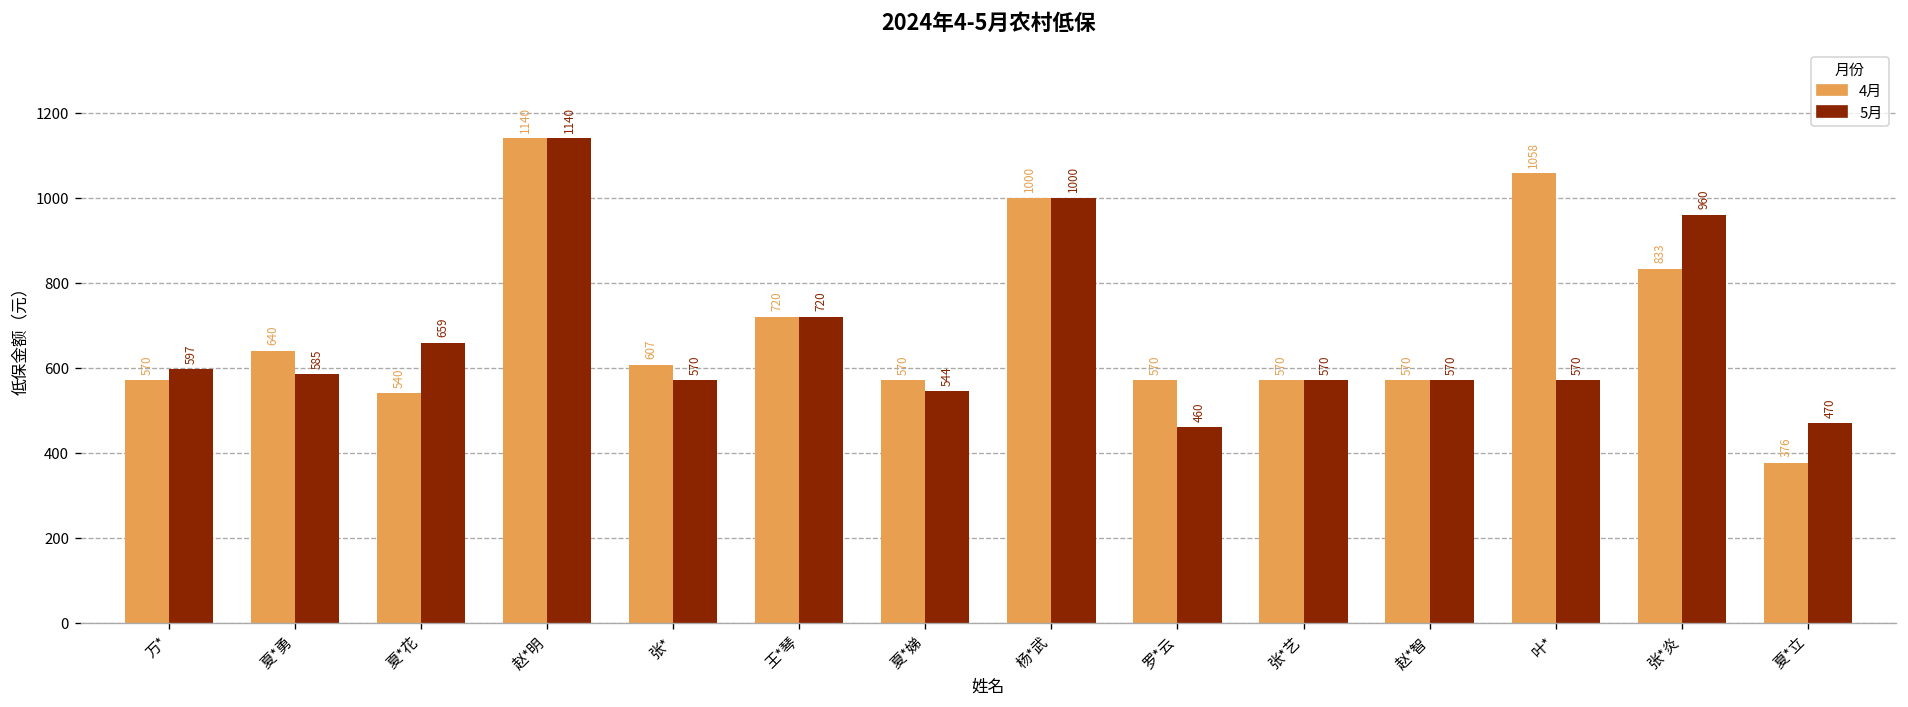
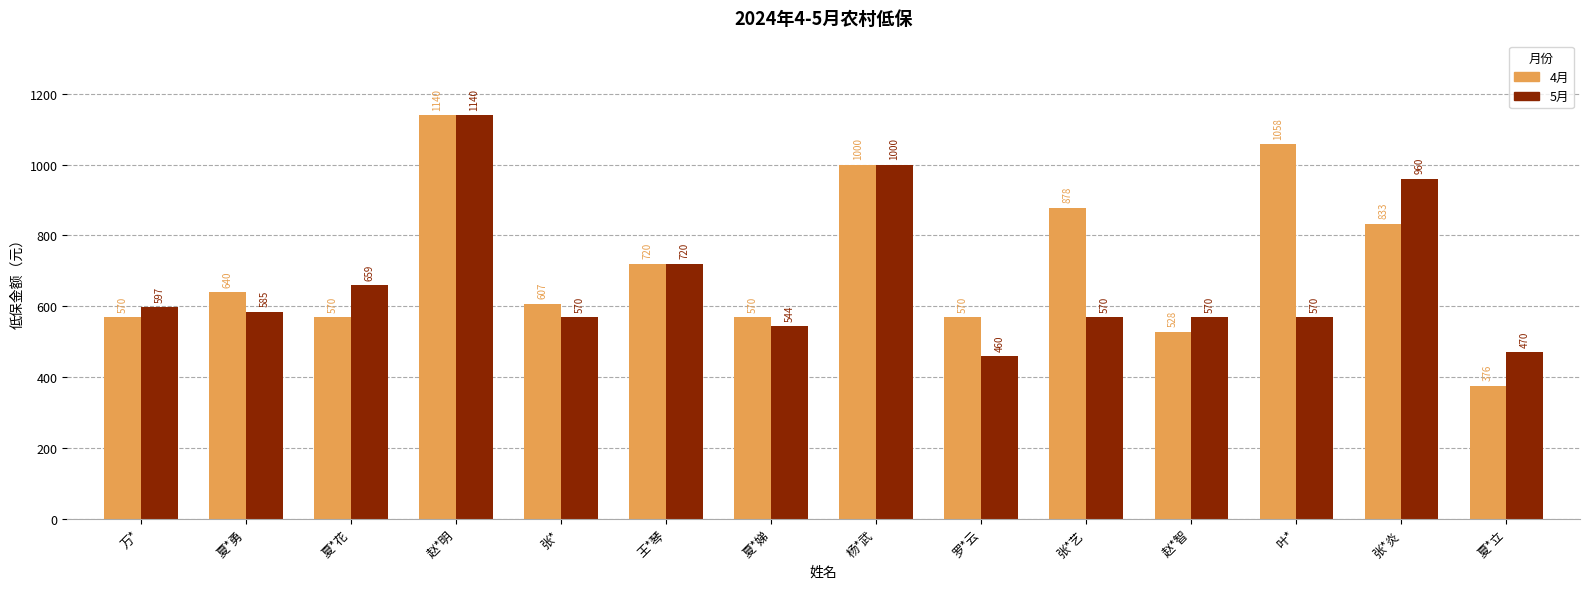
  {
    "4月": {
      "万*": 570,
      "夏*勇": 640,
-     "夏*花": 540,
+     "夏*花": 570,
      "赵*明": 1140,
      "张*": 607,
      "王*琴": 720,
      "夏*娣": 570,
      "杨*武": 1000,
      "罗*云": 570,
-     "张*艺": 570,
-     "赵*智": 570,
+     "张*艺": 878,
+     "赵*智": 528,
      "叶*": 1058,
      "张*炎": 833,
      "夏*立": 376
    },
    "5月": {
      "万*": 597,
      "夏*勇": 585,
      "夏*花": 659,
      "赵*明": 1140,
      "张*": 570,
      "王*琴": 720,
      "夏*娣": 544,
      "杨*武": 1000,
      "罗*云": 460,
      "张*艺": 570,
      "赵*智": 570,
      "叶*": 570,
      "张*炎": 960,
      "夏*立": 470
    }
  }
